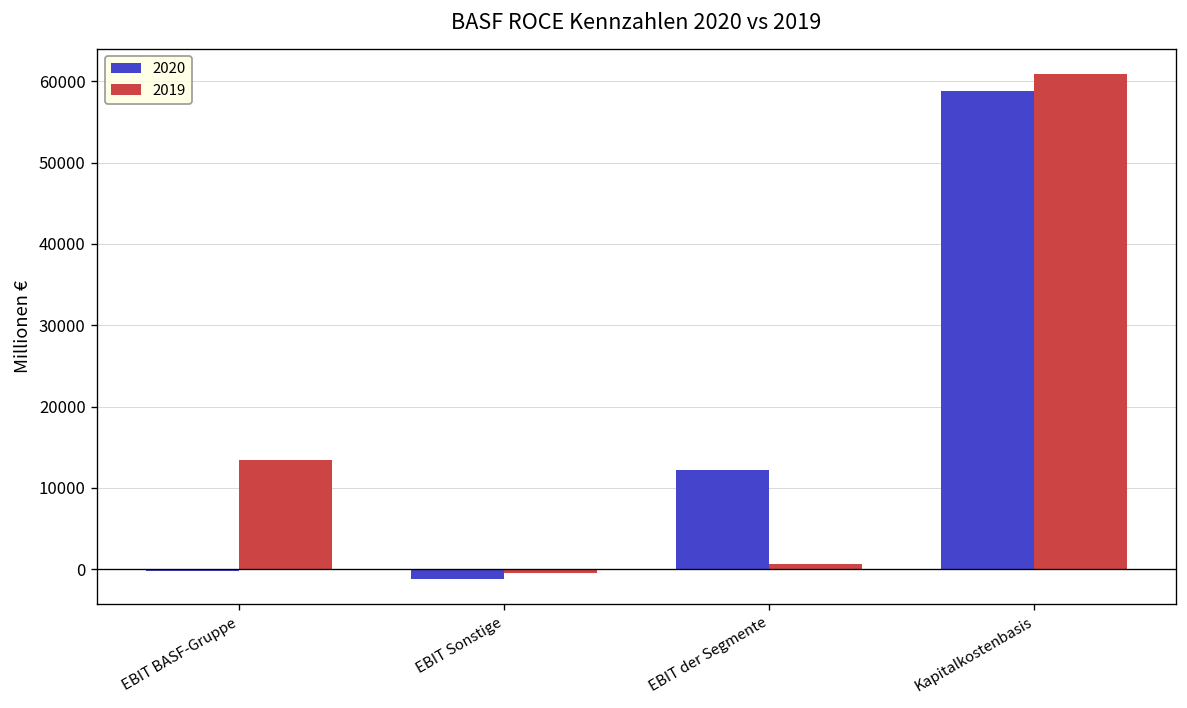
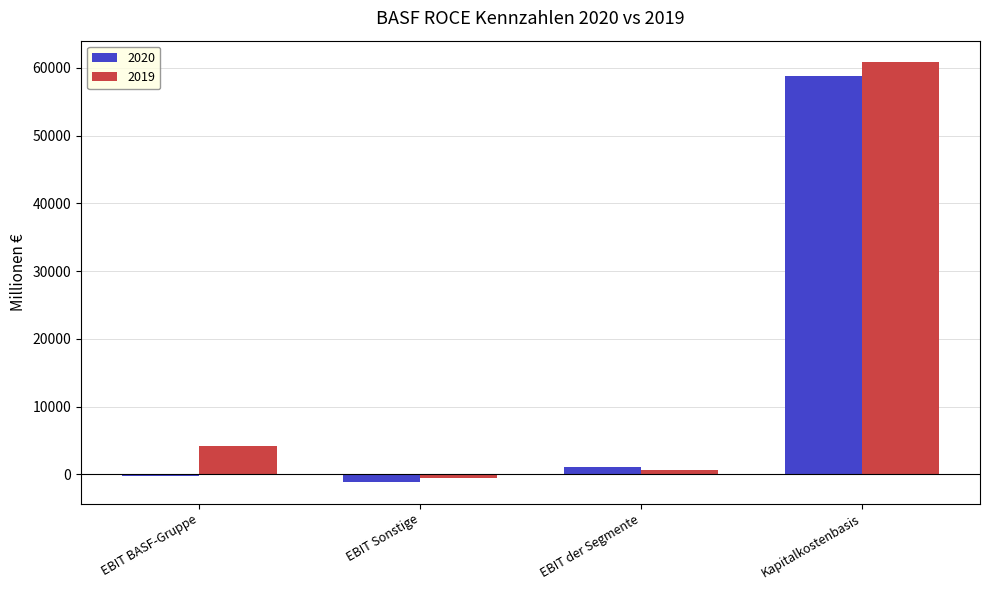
  {
    "2020": {
      "EBIT Sonstige": -1000,
-     "EBIT der Segmente": 12000,
+     "EBIT der Segmente": 1000,
      "Kapitalkostenbasis": 59000
    },
    "2019": {
-     "EBIT BASF-Gruppe": 13000,
+     "EBIT BASF-Gruppe": 4000,
      "EBIT Sonstige": -1000,
      "EBIT der Segmente": 1000,
      "Kapitalkostenbasis": 61000
    }
  }
